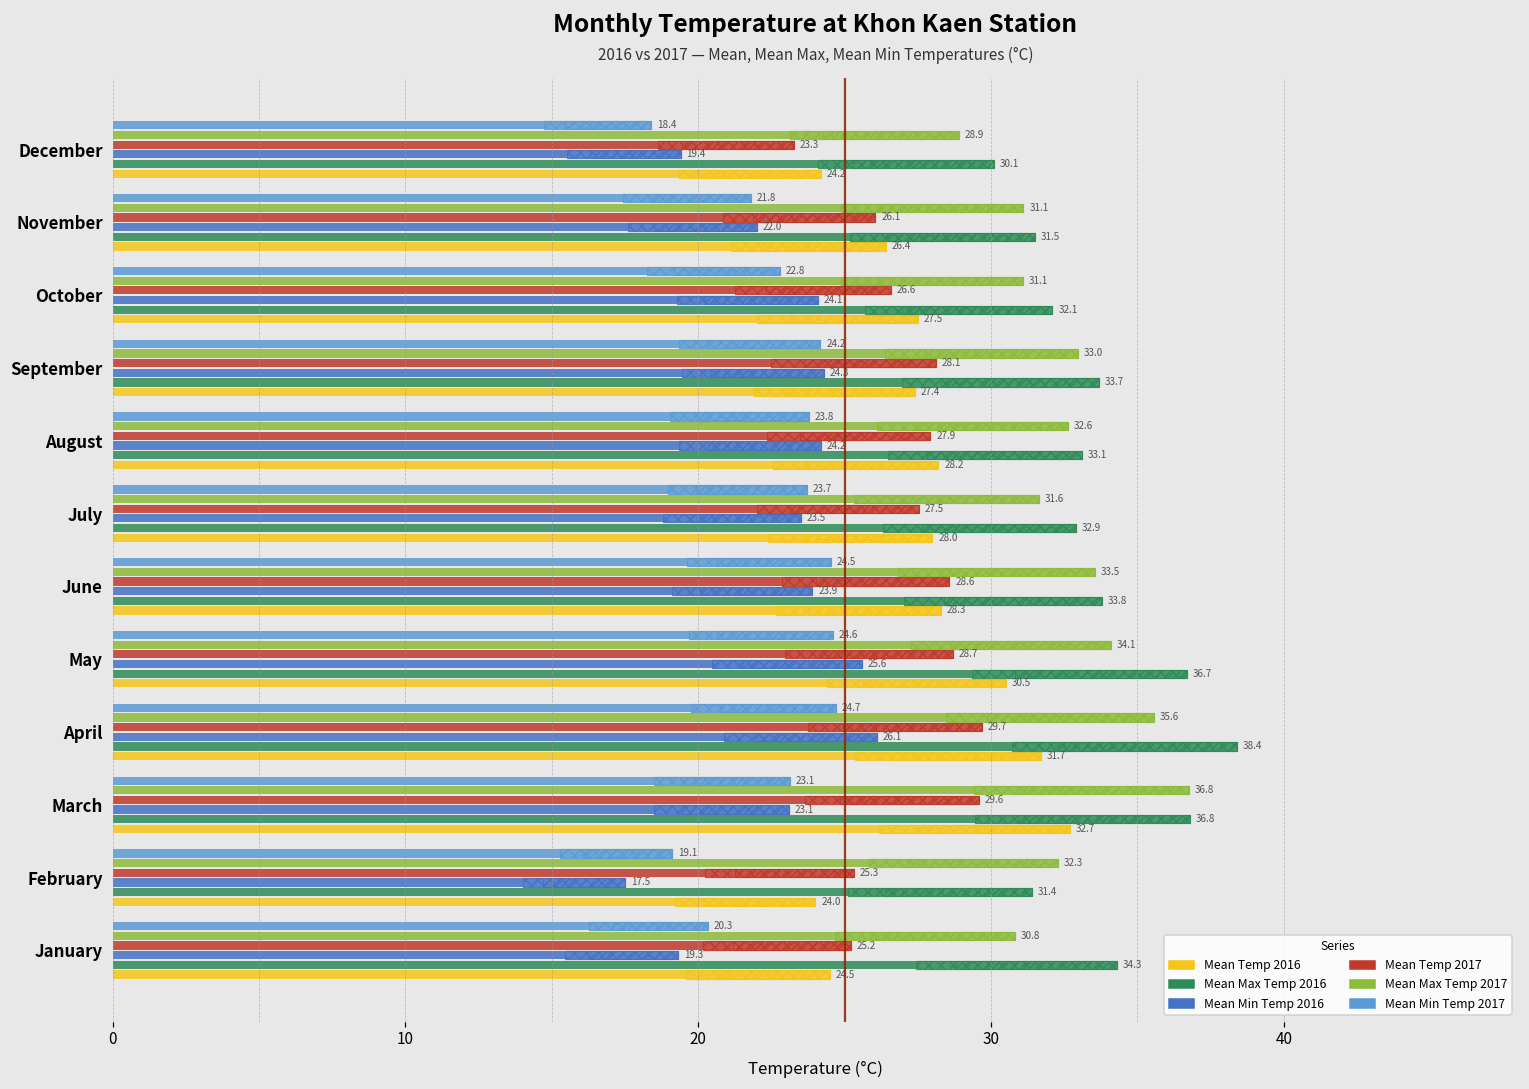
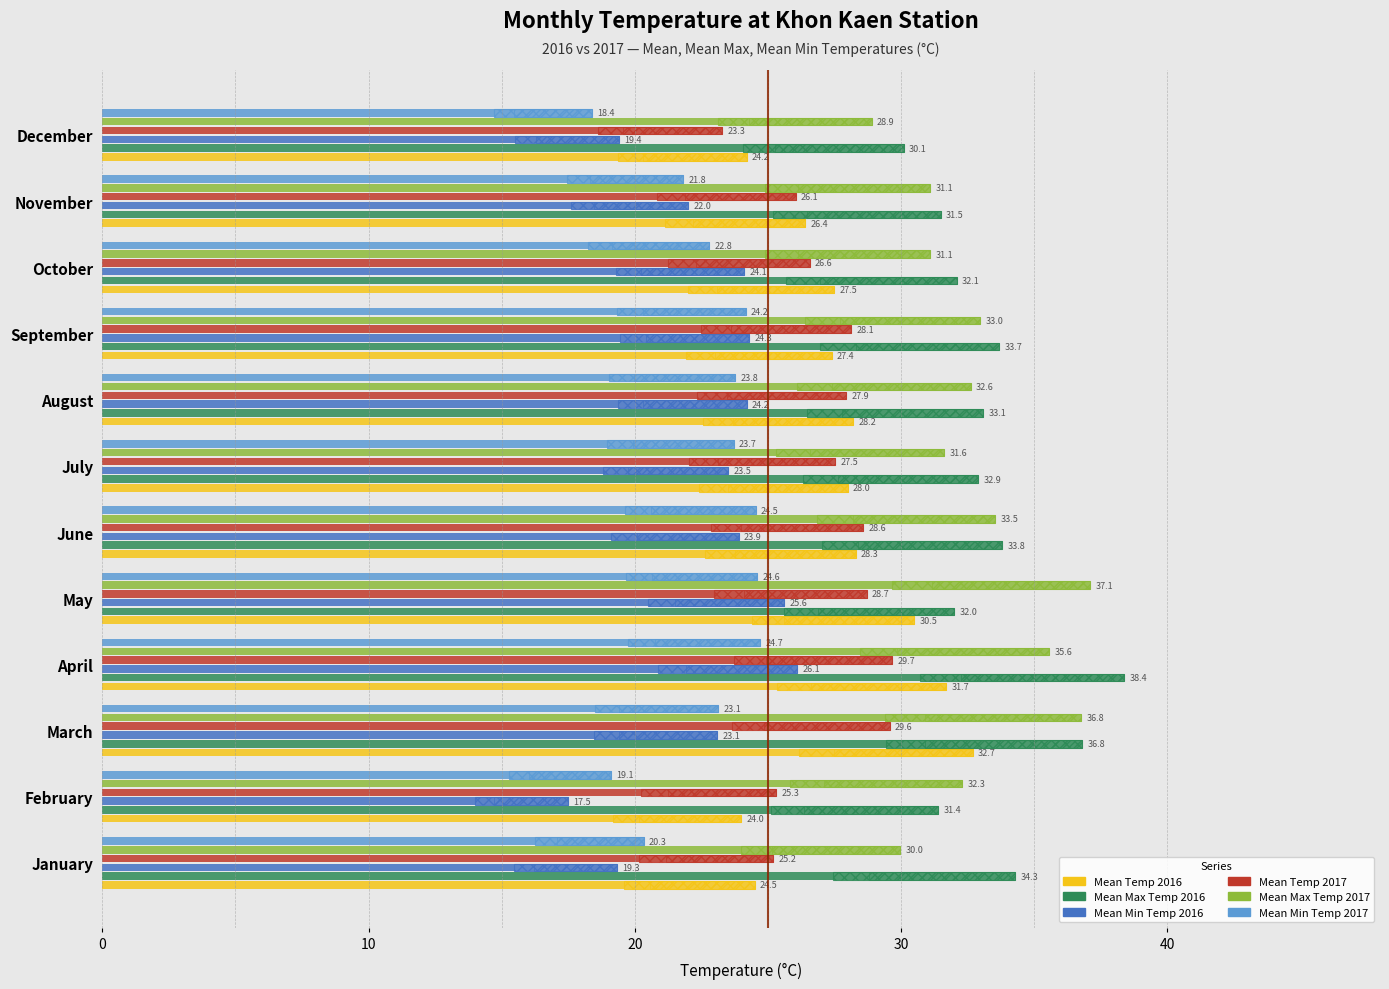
  {
    "Mean Temp 2016": {
      "December": 24.2,
      "November": 26.4,
      "October": 27.5,
      "September": 27.4,
      "August": 28.2,
      "July": 28.0,
      "June": 28.3,
      "May": 30.5,
      "April": 31.7,
      "March": 32.7,
      "February": 24.0,
      "January": 24.5
    },
    "Mean Max Temp 2016": {
      "December": 30.1,
      "November": 31.5,
      "October": 32.1,
      "September": 33.7,
      "August": 33.1,
      "July": 32.9,
      "June": 33.8,
-     "May": 36.7,
+     "May": 32.0,
      "April": 38.4,
      "March": 36.8,
      "February": 31.4,
      "January": 34.3
    },
    "Mean Temp 2017": {
      "December": 23.3,
      "November": 26.1,
      "October": 26.6,
      "September": 28.1,
      "August": 27.9,
      "July": 27.5,
      "June": 28.6,
      "May": 28.7,
      "April": 29.7,
      "March": 29.6,
      "February": 25.3,
      "January": 25.2
    },
    "Mean Max Temp 2017": {
      "December": 28.9,
      "November": 31.1,
      "October": 31.1,
      "September": 33.0,
      "August": 32.6,
      "July": 31.6,
      "June": 33.5,
-     "May": 34.1,
+     "May": 37.1,
      "April": 35.6,
      "March": 36.8,
      "February": 32.3,
-     "January": 30.8
+     "January": 30.0
    }
  }
